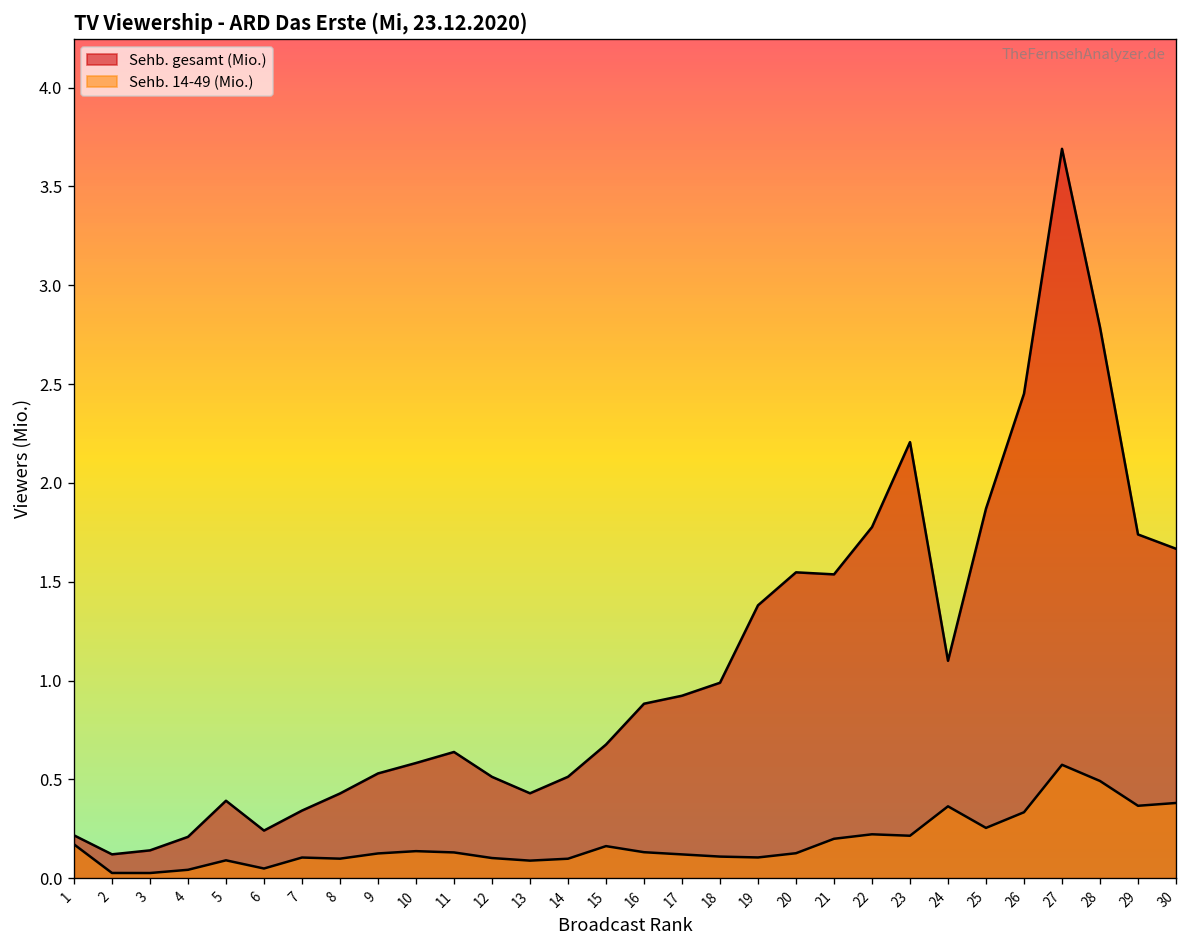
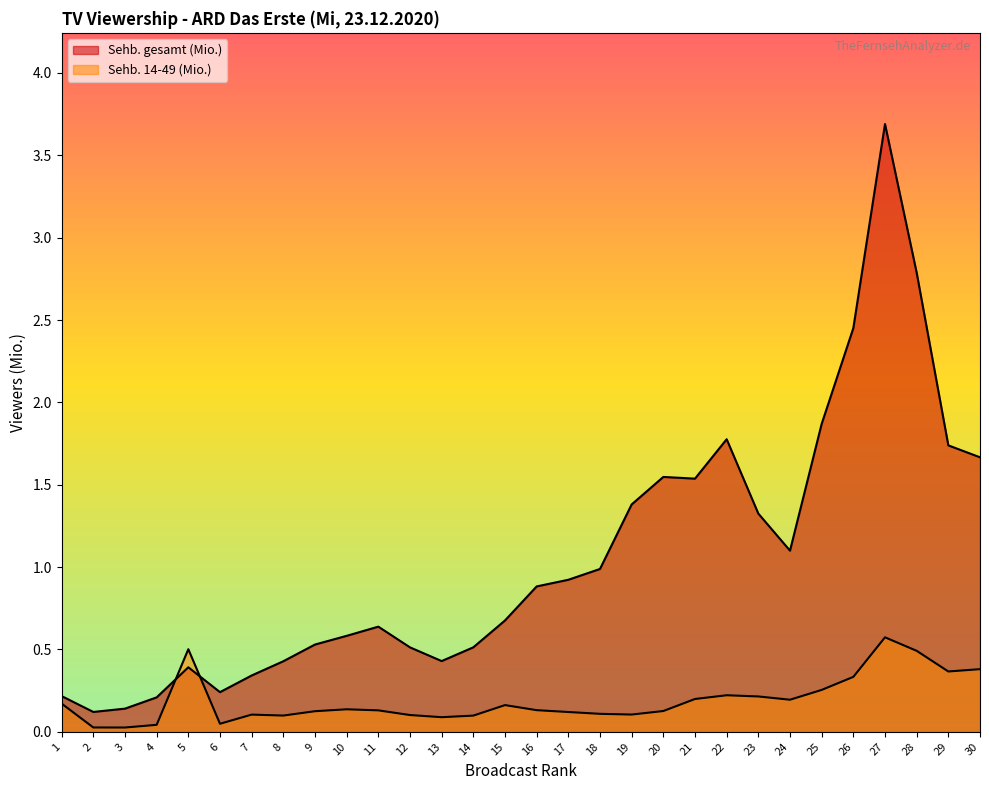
  {
    "Sehb. gesamt (Mio.)": {
      "1": 0.22,
      "2": 0.12,
      "3": 0.14,
      "4": 0.21,
      "5": 0.39,
      "6": 0.24,
      "7": 0.34,
      "8": 0.43,
      "9": 0.53,
      "10": 0.58,
      "11": 0.64,
      "12": 0.51,
      "13": 0.43,
      "14": 0.51,
      "15": 0.68,
      "16": 0.88,
      "17": 0.92,
      "18": 0.99,
      "19": 1.38,
      "20": 1.55,
      "21": 1.54,
      "22": 1.78,
-     "23": 2.21,
+     "23": 1.32,
      "24": 1.10,
      "25": 1.87,
      "26": 2.45,
      "27": 3.69,
      "28": 2.79,
      "29": 1.74,
      "30": 1.67
    },
    "Sehb. 14-49 (Mio.)": {
      "1": 0.17,
      "2": 0.03,
      "3": 0.03,
      "4": 0.04,
-     "5": 0.09,
+     "5": 0.50,
      "6": 0.05,
      "7": 0.10,
      "8": 0.10,
      "9": 0.13,
      "10": 0.14,
      "11": 0.13,
      "12": 0.10,
      "13": 0.09,
      "14": 0.10,
      "15": 0.16,
      "16": 0.13,
      "17": 0.12,
      "18": 0.11,
      "19": 0.10,
      "20": 0.13,
      "21": 0.20,
      "22": 0.22,
      "23": 0.21,
-     "24": 0.36,
+     "24": 0.19,
      "25": 0.25,
      "26": 0.33,
      "27": 0.57,
      "28": 0.49,
      "29": 0.37,
      "30": 0.38
    }
  }
